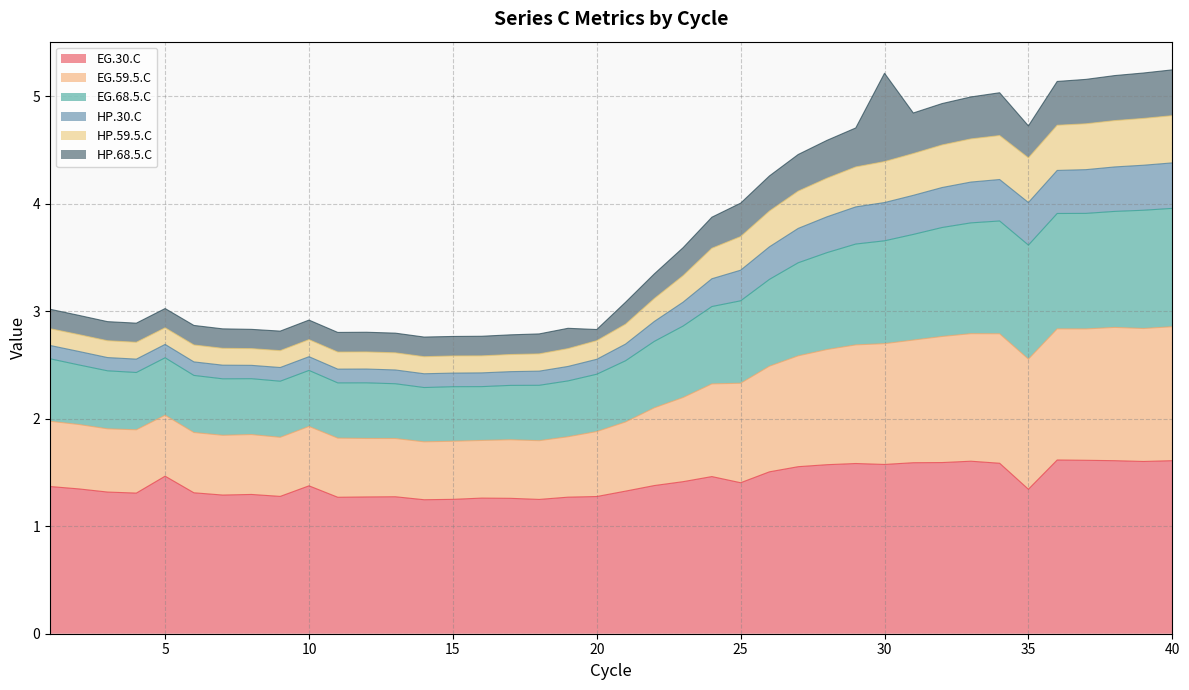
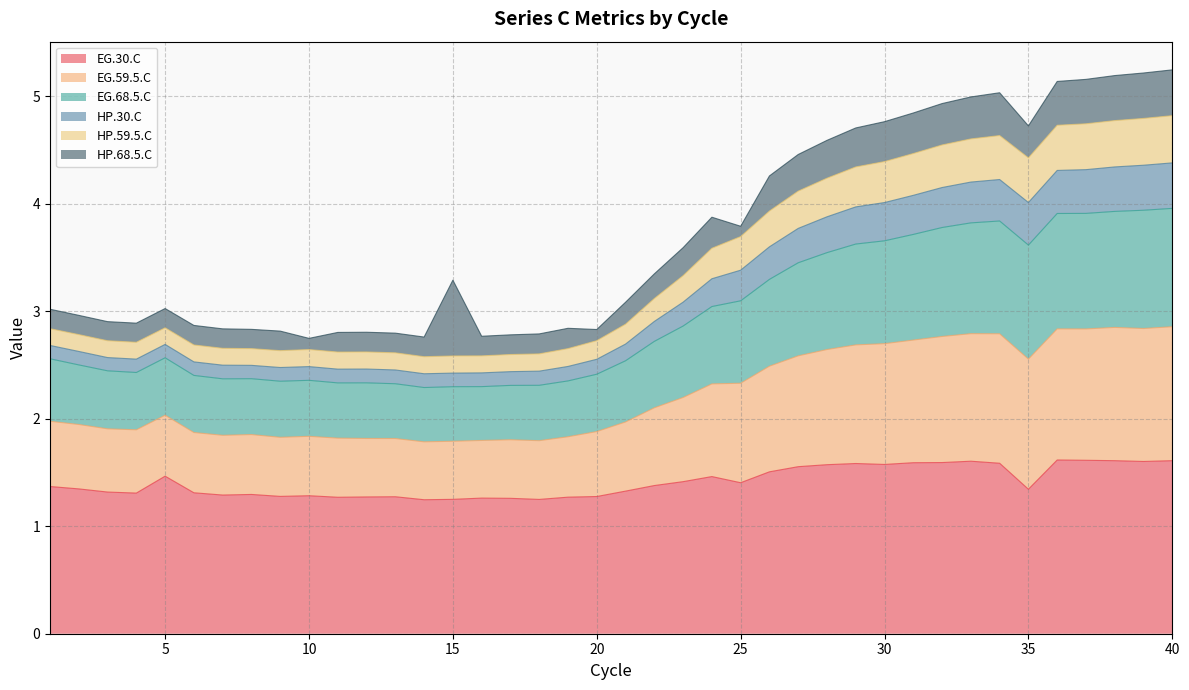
  {
    "EG.30.C": {
      "5": 1.47,
-     "10": 1.38,
+     "10": 1.28,
      "15": 1.25,
      "20": 1.28,
      "25": 1.40,
      "30": 1.57,
      "35": 1.34,
      "40": 1.61
    },
    "HP.68.5.C": {
      "5": 0.18,
-     "10": 0.18,
-     "15": 0.18,
+     "10": 0.10,
+     "15": 0.70,
      "20": 0.10,
-     "25": 0.31,
-     "30": 0.82,
+     "25": 0.10,
+     "30": 0.37,
      "35": 0.30,
      "40": 0.43
    }
  }
